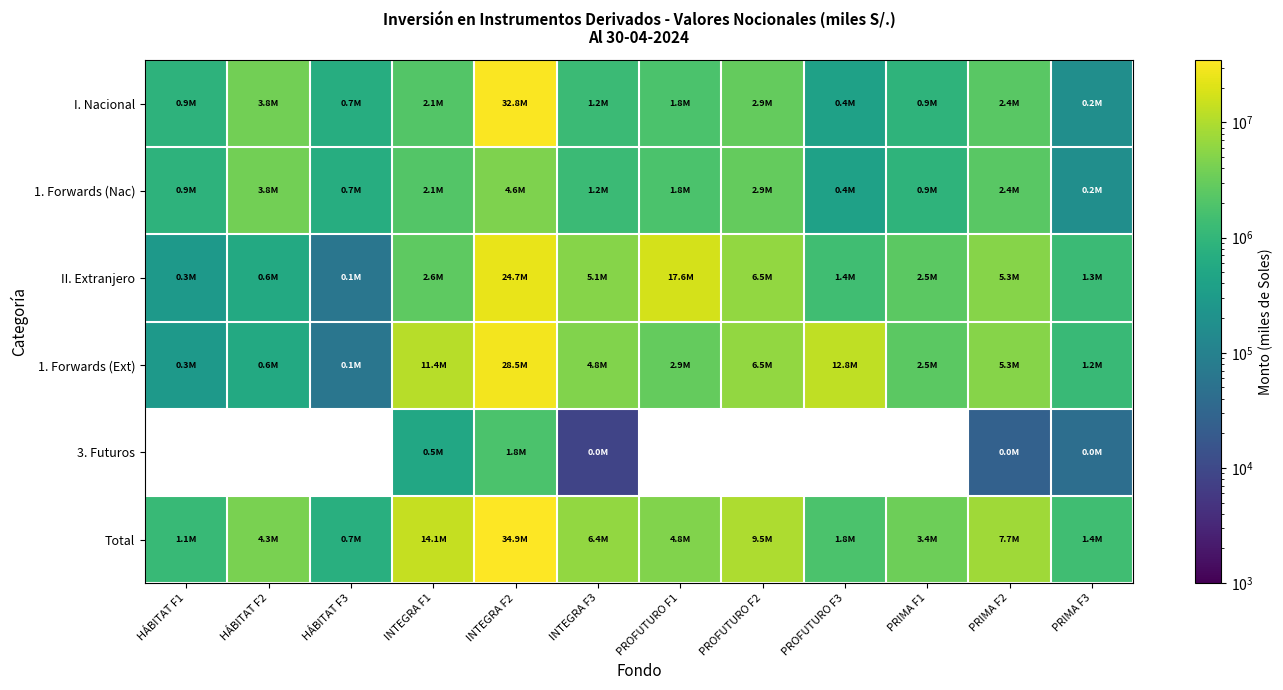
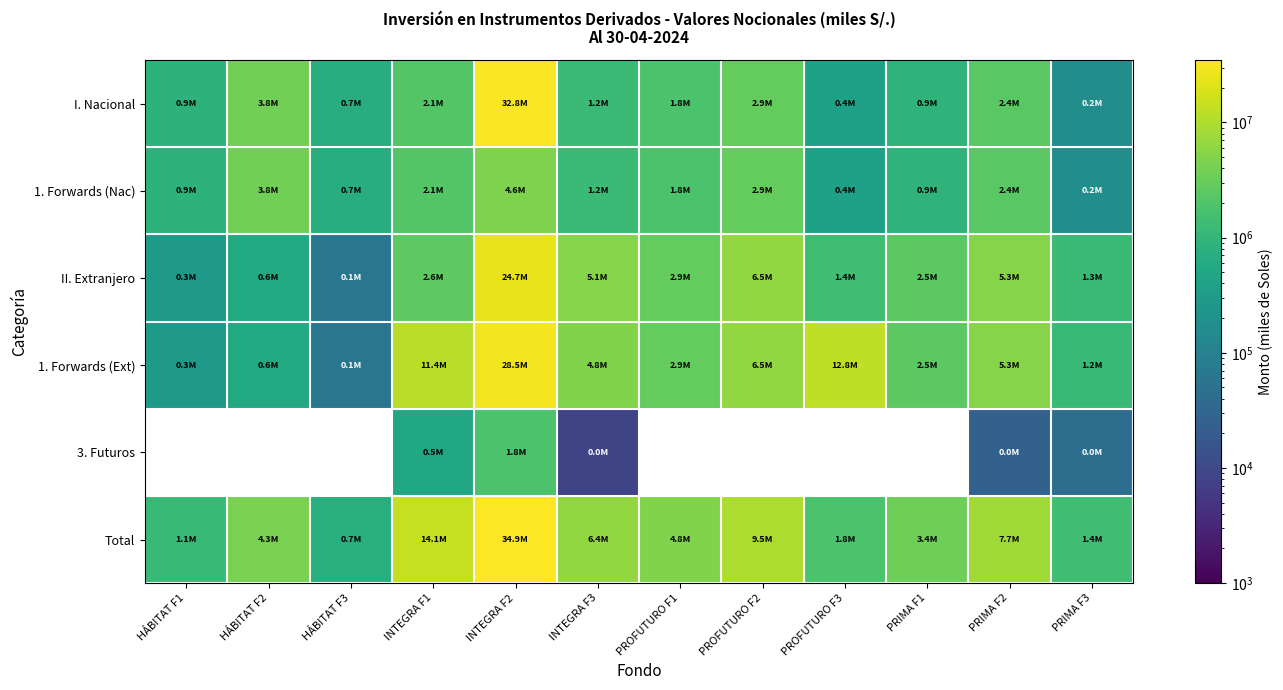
  {
    "I. Nacional": {
      "HÁBITAT F1": "0.9M",
      "HÁBITAT F2": "3.8M",
      "HÁBITAT F3": "0.7M",
      "INTEGRA F1": "2.1M",
      "INTEGRA F2": "32.8M",
      "INTEGRA F3": "1.2M",
      "PROFUTURO F1": "1.8M",
      "PROFUTURO F2": "2.9M",
      "PROFUTURO F3": "0.4M",
      "PRIMA F1": "0.9M",
      "PRIMA F2": "2.4M",
      "PRIMA F3": "0.2M"
    },
    "1. Forwards (Nac)": {
      "HÁBITAT F1": "0.9M",
      "HÁBITAT F2": "3.8M",
      "HÁBITAT F3": "0.7M",
      "INTEGRA F1": "2.1M",
      "INTEGRA F2": "4.6M",
      "INTEGRA F3": "1.2M",
      "PROFUTURO F1": "1.8M",
      "PROFUTURO F2": "2.9M",
      "PROFUTURO F3": "0.4M",
      "PRIMA F1": "0.9M",
      "PRIMA F2": "2.4M",
      "PRIMA F3": "0.2M"
    },
    "II. Extranjero": {
      "HÁBITAT F1": "0.3M",
      "HÁBITAT F2": "0.6M",
      "HÁBITAT F3": "0.1M",
      "INTEGRA F1": "2.6M",
      "INTEGRA F2": "24.7M",
      "INTEGRA F3": "5.1M",
-     "PROFUTURO F1": "17.6M",
+     "PROFUTURO F1": "2.9M",
      "PROFUTURO F2": "6.5M",
      "PROFUTURO F3": "1.4M",
      "PRIMA F1": "2.5M",
      "PRIMA F2": "5.3M",
      "PRIMA F3": "1.3M"
    },
    "1. Forwards (Ext)": {
      "HÁBITAT F1": "0.3M",
      "HÁBITAT F2": "0.6M",
      "HÁBITAT F3": "0.1M",
      "INTEGRA F1": "11.4M",
      "INTEGRA F2": "28.5M",
      "INTEGRA F3": "4.8M",
      "PROFUTURO F1": "2.9M",
      "PROFUTURO F2": "6.5M",
      "PROFUTURO F3": "12.8M",
      "PRIMA F1": "2.5M",
      "PRIMA F2": "5.3M",
      "PRIMA F3": "1.2M"
    },
    "3. Futuros": {
      "INTEGRA F1": "0.5M",
      "INTEGRA F2": "1.8M",
      "INTEGRA F3": "0.0M",
      "PRIMA F2": "0.0M",
      "PRIMA F3": "0.0M"
    },
    "Total": {
      "HÁBITAT F1": "1.1M",
      "HÁBITAT F2": "4.3M",
      "HÁBITAT F3": "0.7M",
      "INTEGRA F1": "14.1M",
      "INTEGRA F2": "34.9M",
      "INTEGRA F3": "6.4M",
      "PROFUTURO F1": "4.8M",
      "PROFUTURO F2": "9.5M",
      "PROFUTURO F3": "1.8M",
      "PRIMA F1": "3.4M",
      "PRIMA F2": "7.7M",
      "PRIMA F3": "1.4M"
    }
  }
